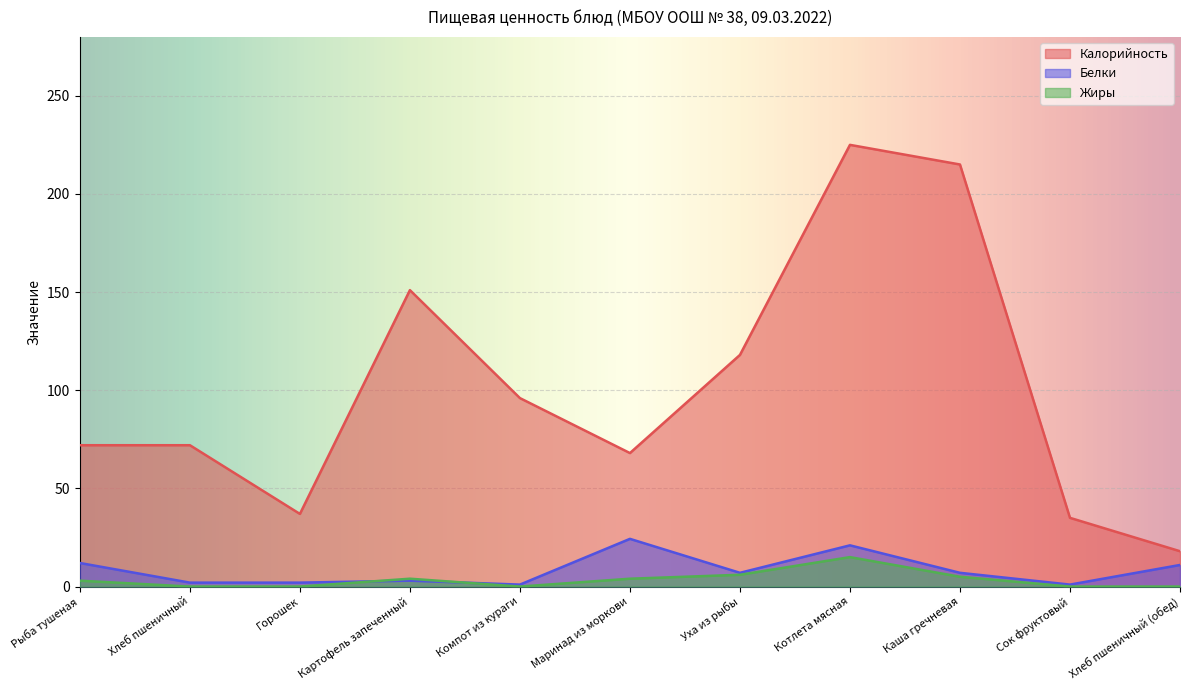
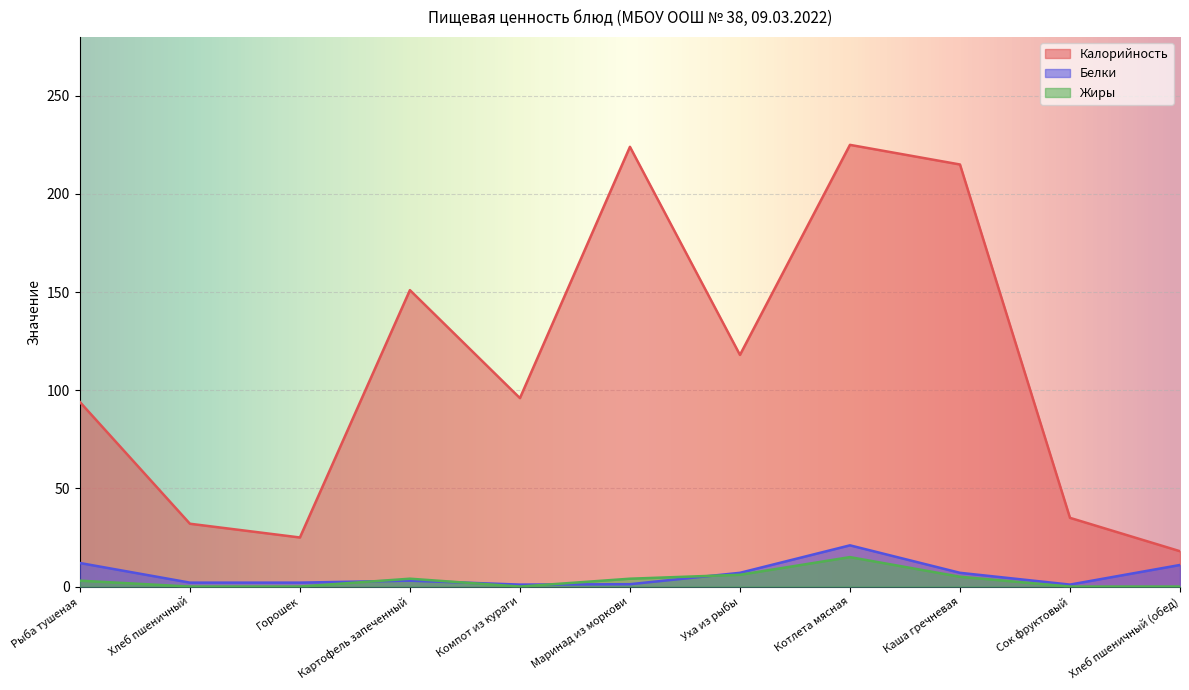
  {
    "Калорийность": {
-     "Рыба тушеная": 72,
-     "Хлеб пшеничный": 72,
-     "Горошек": 37,
+     "Рыба тушеная": 94,
+     "Хлеб пшеничный": 32,
+     "Горошек": 25,
      "Картофель запеченный": 151,
      "Компот из кураги": 96,
-     "Маринад из моркови": 68,
+     "Маринад из моркови": 224,
      "Уха из рыбы": 118,
      "Котлета мясная": 225,
      "Каша гречневая": 215,
      "Сок фруктовый": 35,
      "Хлеб пшеничный (обед)": 18
    },
    "Белки": {
      "Рыба тушеная": 12,
      "Хлеб пшеничный": 2,
      "Горошек": 2,
-     "Маринад из моркови": 24,
+     "Маринад из моркови": 1,
      "Котлета мясная": 21,
      "Каша гречневая": 7,
      "Хлеб пшеничный (обед)": 11
    },
    "Жиры": {
      "Рыба тушеная": 3,
      "Хлеб пшеничный": 0,
      "Горошек": 0,
      "Маринад из моркови": 4,
      "Котлета мясная": 15,
      "Каша гречневая": 5,
      "Хлеб пшеничный (обед)": 0
    }
  }
